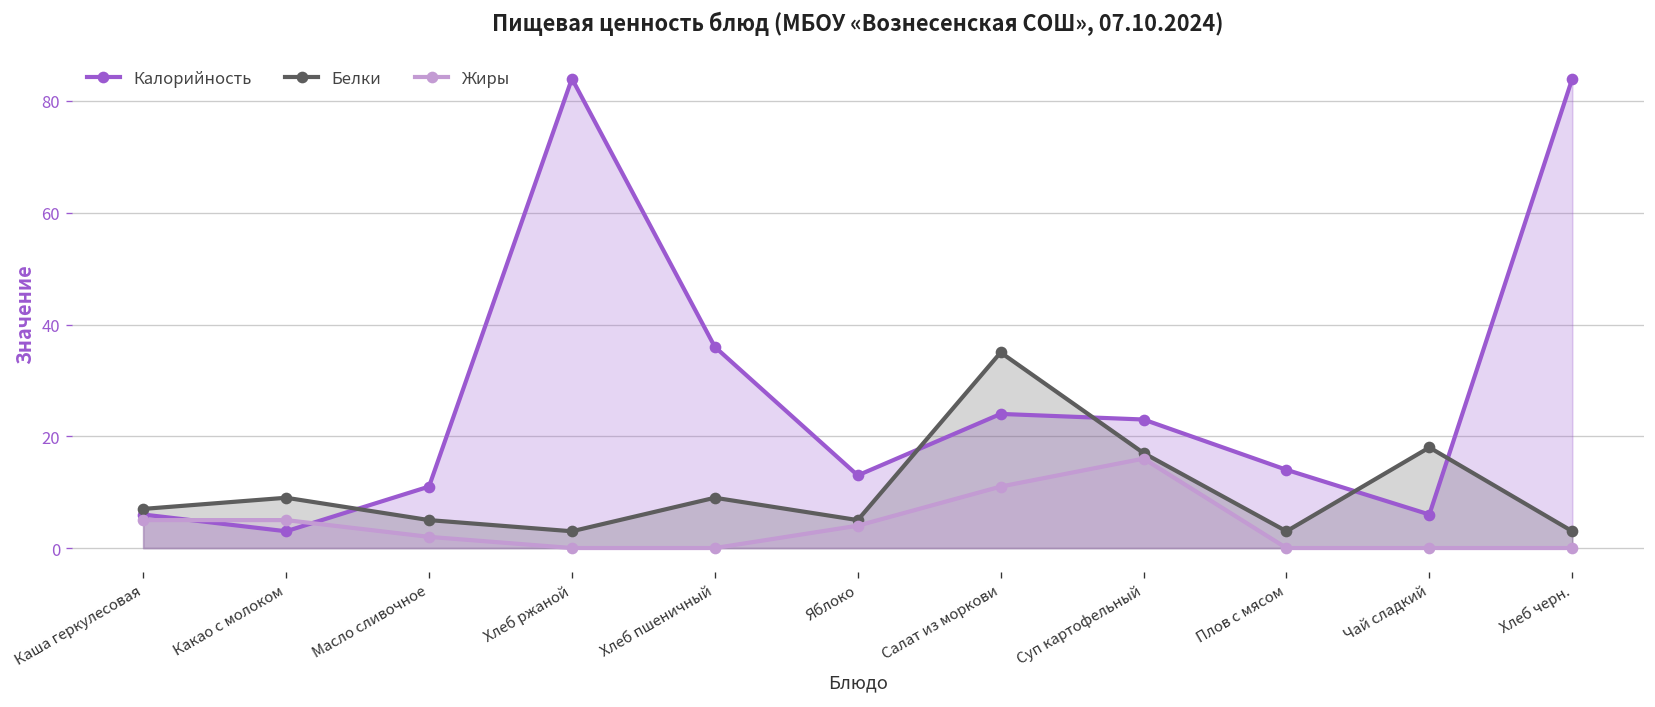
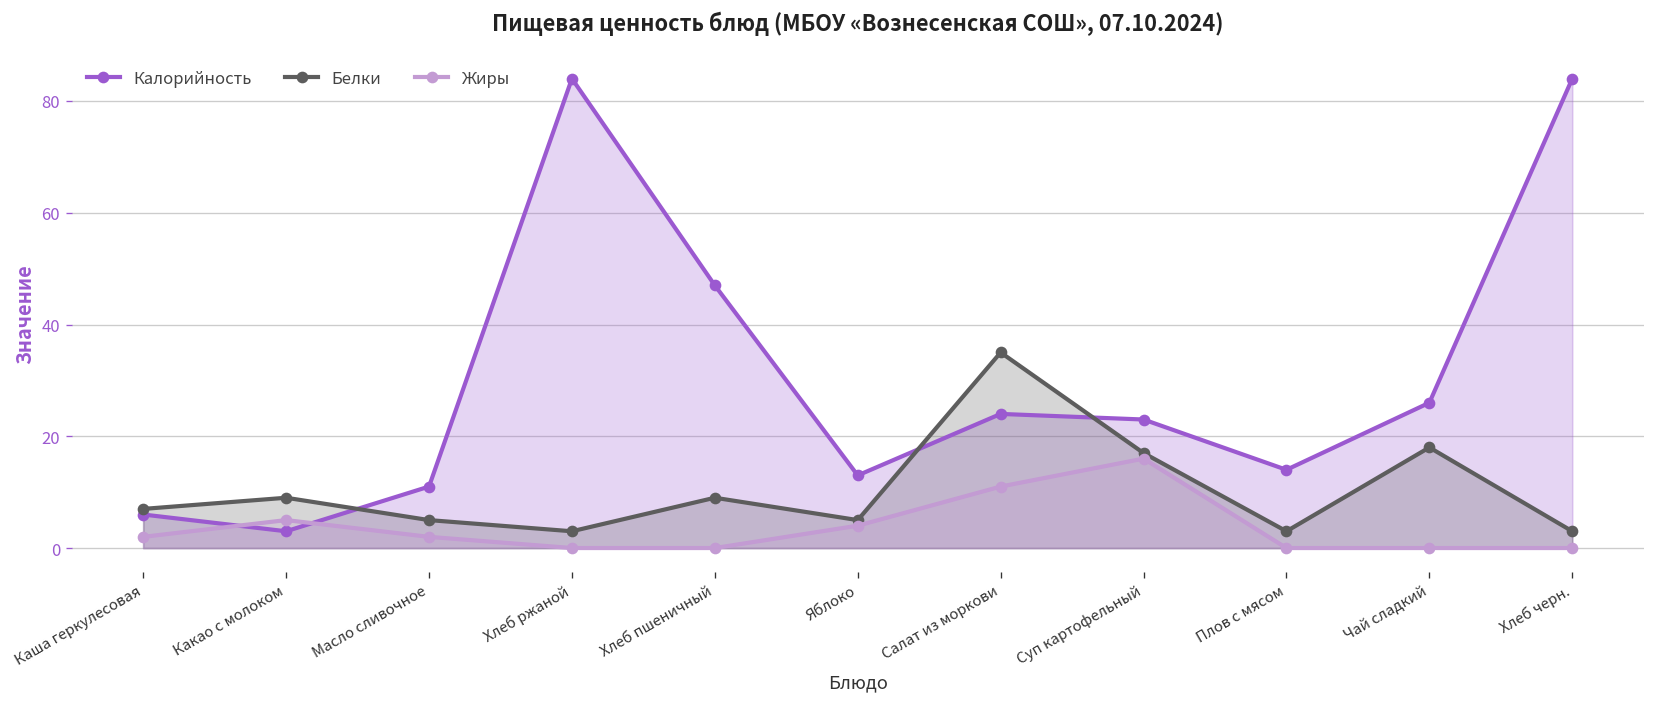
  {
    "Калорийность": {
      "Каша геркулесовая": 6,
      "Какао с молоком": 3,
      "Масло сливочное": 11,
      "Хлеб ржаной": 84,
-     "Хлеб пшеничный": 36,
+     "Хлеб пшеничный": 47,
      "Яблоко": 13,
      "Салат из моркови": 24,
      "Суп картофельный": 23,
      "Плов с мясом": 14,
-     "Чай сладкий": 6,
+     "Чай сладкий": 26,
      "Хлеб черн.": 84
    },
    "Белки": {
      "Каша геркулесовая": 7,
      "Какао с молоком": 9,
      "Масло сливочное": 5,
      "Хлеб ржаной": 3,
      "Хлеб пшеничный": 9,
      "Яблоко": 5,
      "Салат из моркови": 35,
      "Суп картофельный": 17,
      "Плов с мясом": 3,
      "Чай сладкий": 18,
      "Хлеб черн.": 3
    },
    "Жиры": {
-     "Каша геркулесовая": 5,
+     "Каша геркулесовая": 2,
      "Какао с молоком": 5,
      "Масло сливочное": 2,
      "Хлеб ржаной": 0,
      "Хлеб пшеничный": 0,
      "Яблоко": 4,
      "Салат из моркови": 11,
      "Суп картофельный": 16,
      "Плов с мясом": 0,
      "Чай сладкий": 0,
      "Хлеб черн.": 0
    }
  }
